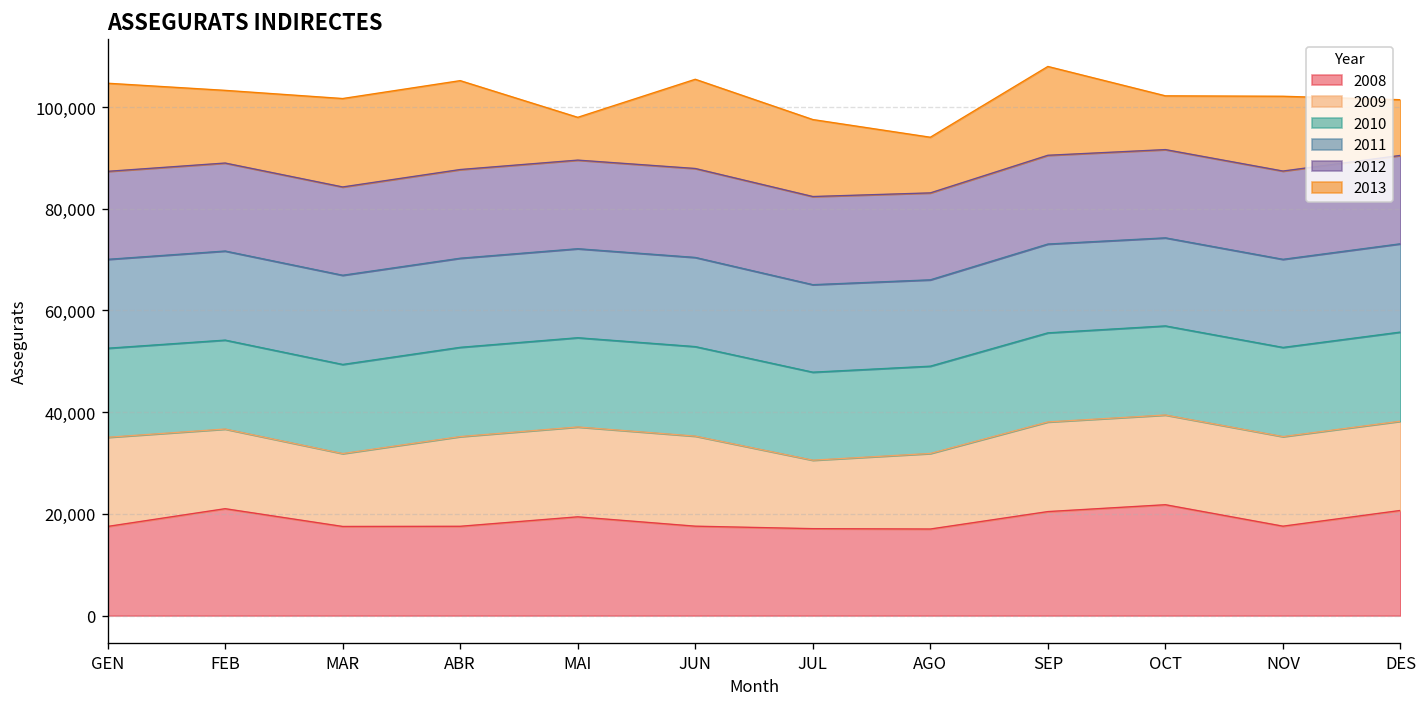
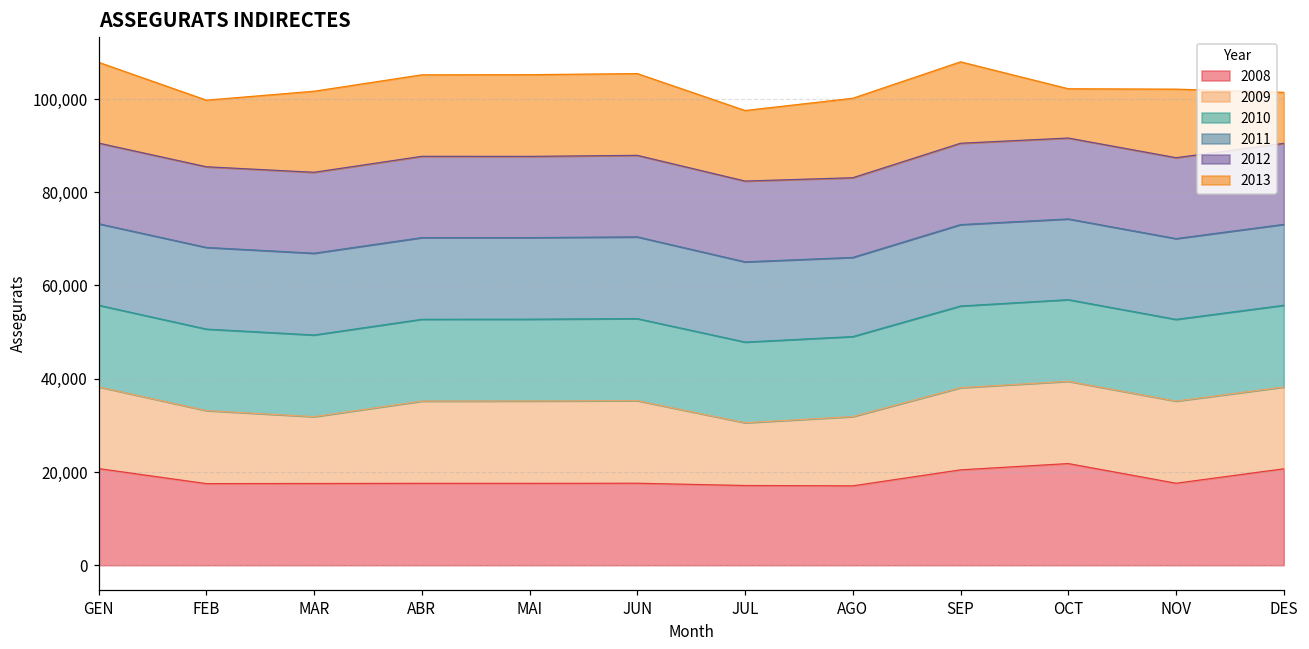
  {
    "2008": {
-     "GEN": "18,000",
-     "FEB": "21,000",
+     "GEN": "21,000",
+     "FEB": "18,000",
      "MAR": "18,000",
      "ABR": "18,000",
-     "MAI": "19,000",
+     "MAI": "18,000",
      "JUN": "18,000",
      "JUL": "17,000",
      "AGO": "17,000",
      "SEP": "20,000",
      "OCT": "22,000",
      "NOV": "18,000",
      "DES": "21,000"
    },
    "2009": {
      "GEN": "18,000",
      "FEB": "16,000",
      "MAR": "14,000",
      "ABR": "18,000",
      "MAI": "18,000",
      "JUN": "18,000",
      "JUL": "13,000",
      "AGO": "15,000",
      "SEP": "18,000",
      "OCT": "18,000",
      "NOV": "18,000",
      "DES": "18,000"
    },
    "2013": {
      "GEN": "17,000",
      "FEB": "14,000",
      "MAR": "17,000",
      "ABR": "17,000",
-     "MAI": "8,000",
+     "MAI": "18,000",
      "JUN": "18,000",
      "JUL": "15,000",
-     "AGO": "11,000",
+     "AGO": "17,000",
      "SEP": "17,000",
      "OCT": "11,000",
      "NOV": "15,000",
      "DES": "11,000"
    }
  }
